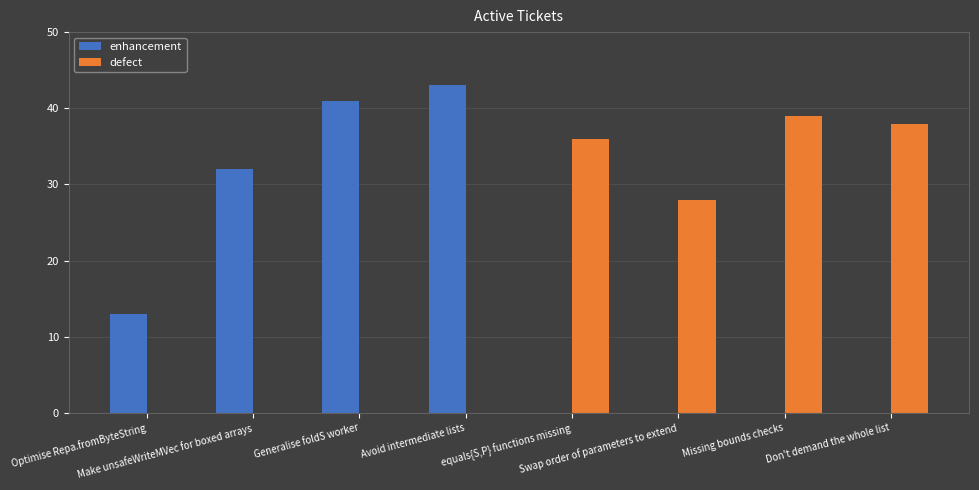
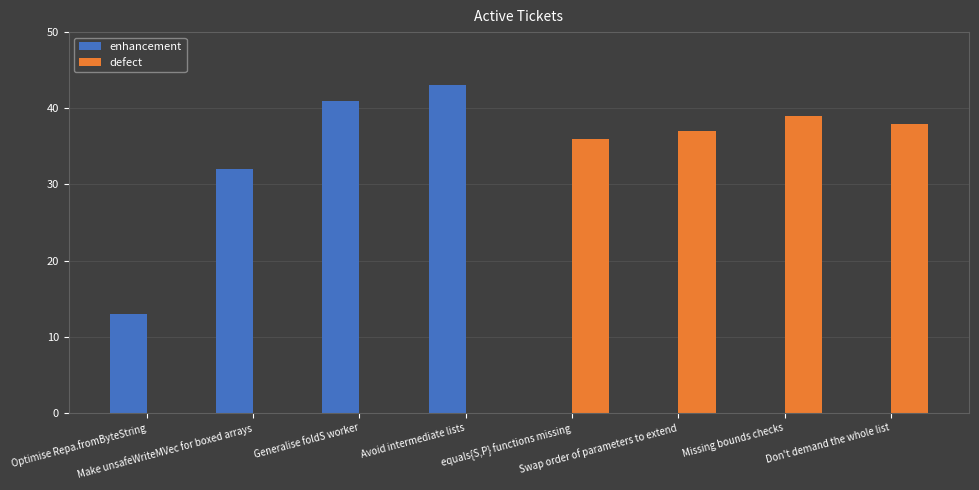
  {
    "enhancement": {
      "Optimise Repa.fromByteString": 13,
      "Make unsafeWriteMVec for boxed arrays": 32,
      "Generalise foldS worker": 41,
      "Avoid intermediate lists": 43,
      "equals{S,P} functions missing": 0,
      "Swap order of parameters to extend": 0,
      "Missing bounds checks": 0,
      "Don't demand the whole list": 0
    },
    "defect": {
      "Optimise Repa.fromByteString": 0,
      "Make unsafeWriteMVec for boxed arrays": 0,
      "Generalise foldS worker": 0,
      "Avoid intermediate lists": 0,
      "equals{S,P} functions missing": 36,
-     "Swap order of parameters to extend": 28,
+     "Swap order of parameters to extend": 37,
      "Missing bounds checks": 39,
      "Don't demand the whole list": 38
    }
  }
